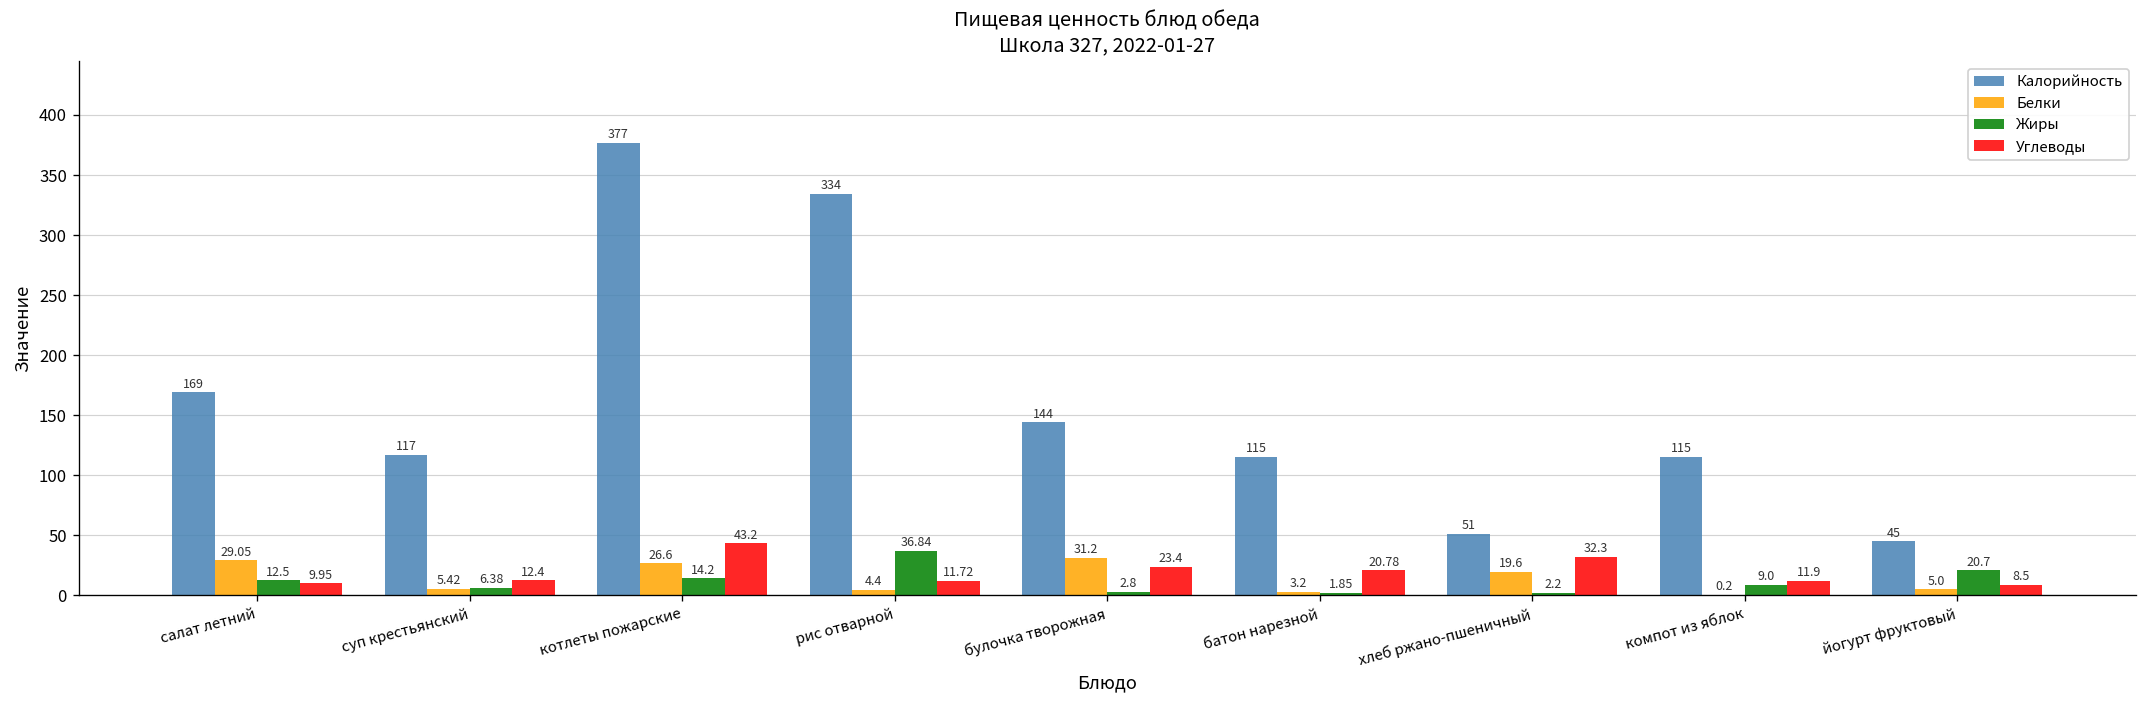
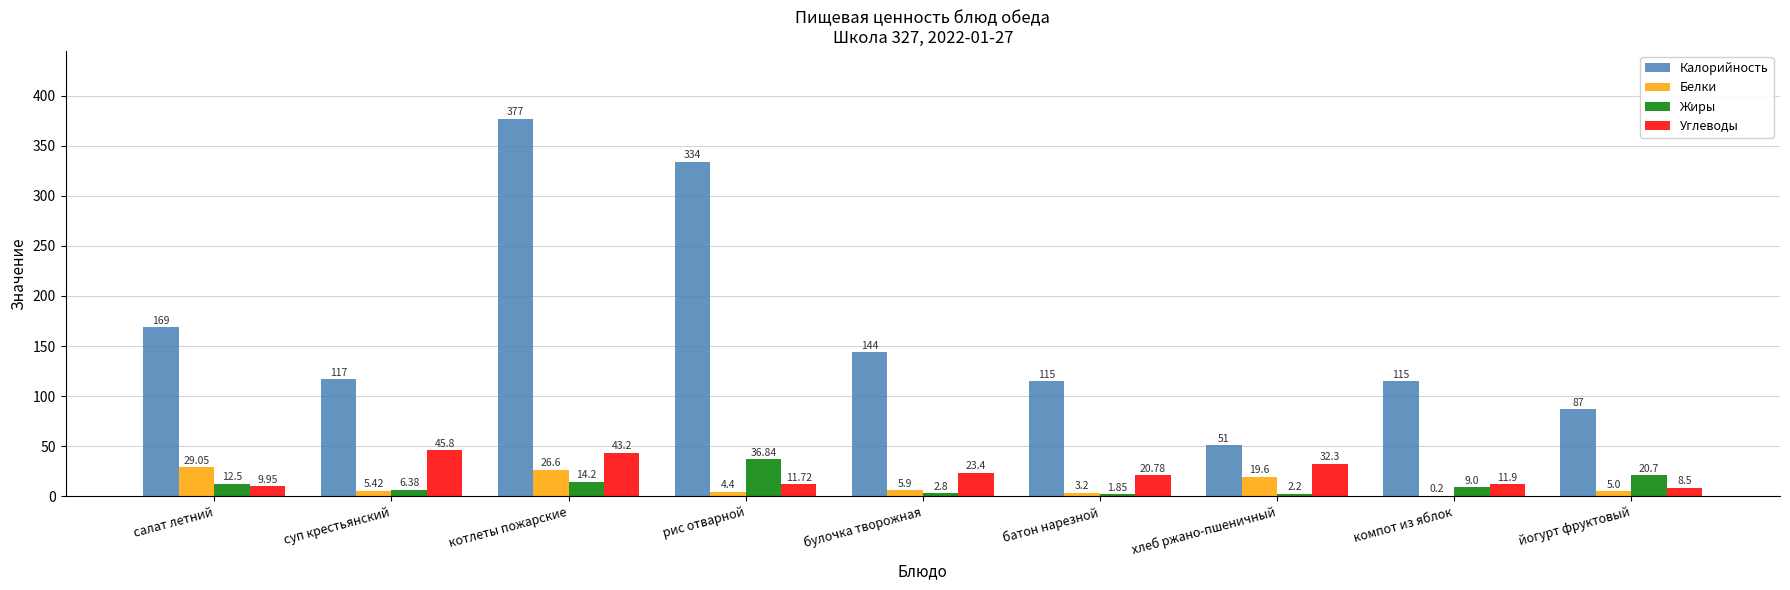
  {
    "Калорийность": {
      "салат летний": 169,
      "суп крестьянский": 117,
      "котлеты пожарские": 377,
      "рис отварной": 334,
      "булочка творожная": 144,
      "батон нарезной": 115,
      "хлеб ржано-пшеничный": 51,
      "компот из яблок": 115,
-     "йогурт фруктовый": 45
+     "йогурт фруктовый": 87
    },
    "Белки": {
      "салат летний": 29.05,
      "суп крестьянский": 5.42,
      "котлеты пожарские": 26.6,
      "рис отварной": 4.4,
-     "булочка творожная": 31.2,
+     "булочка творожная": 5.9,
      "батон нарезной": 3.2,
      "хлеб ржано-пшеничный": 19.6,
      "компот из яблок": 0.2,
      "йогурт фруктовый": 5.0
    },
    "Жиры": {
      "салат летний": 12.5,
      "суп крестьянский": 6.38,
      "котлеты пожарские": 14.2,
      "рис отварной": 36.84,
      "булочка творожная": 2.8,
      "батон нарезной": 1.85,
      "хлеб ржано-пшеничный": 2.2,
      "компот из яблок": 9.0,
      "йогурт фруктовый": 20.7
    },
    "Углеводы": {
      "салат летний": 9.95,
-     "суп крестьянский": 12.4,
+     "суп крестьянский": 45.8,
      "котлеты пожарские": 43.2,
      "рис отварной": 11.72,
      "булочка творожная": 23.4,
      "батон нарезной": 20.78,
      "хлеб ржано-пшеничный": 32.3,
      "компот из яблок": 11.9,
      "йогурт фруктовый": 8.5
    }
  }
